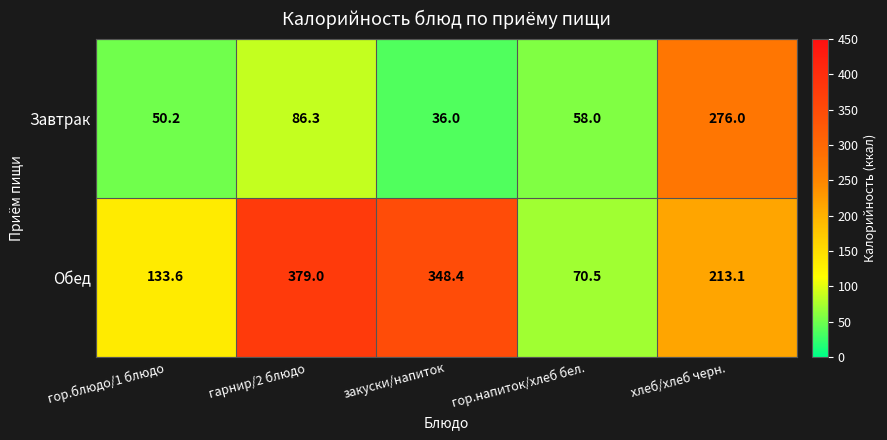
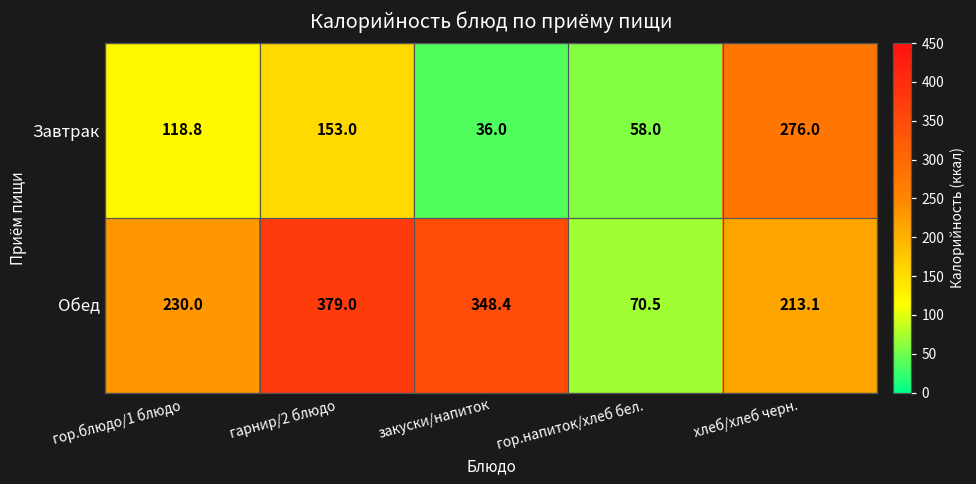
  {
    "Завтрак": {
-     "гор.блюдо/1 блюдо": 50.2,
-     "гарнир/2 блюдо": 86.3,
+     "гор.блюдо/1 блюдо": 118.8,
+     "гарнир/2 блюдо": 153.0,
      "закуски/напиток": 36.0,
      "гор.напиток/хлеб бел.": 58.0,
      "хлеб/хлеб черн.": 276.0
    },
    "Обед": {
-     "гор.блюдо/1 блюдо": 133.6,
+     "гор.блюдо/1 блюдо": 230.0,
      "гарнир/2 блюдо": 379.0,
      "закуски/напиток": 348.4,
      "гор.напиток/хлеб бел.": 70.5,
      "хлеб/хлеб черн.": 213.1
    }
  }
